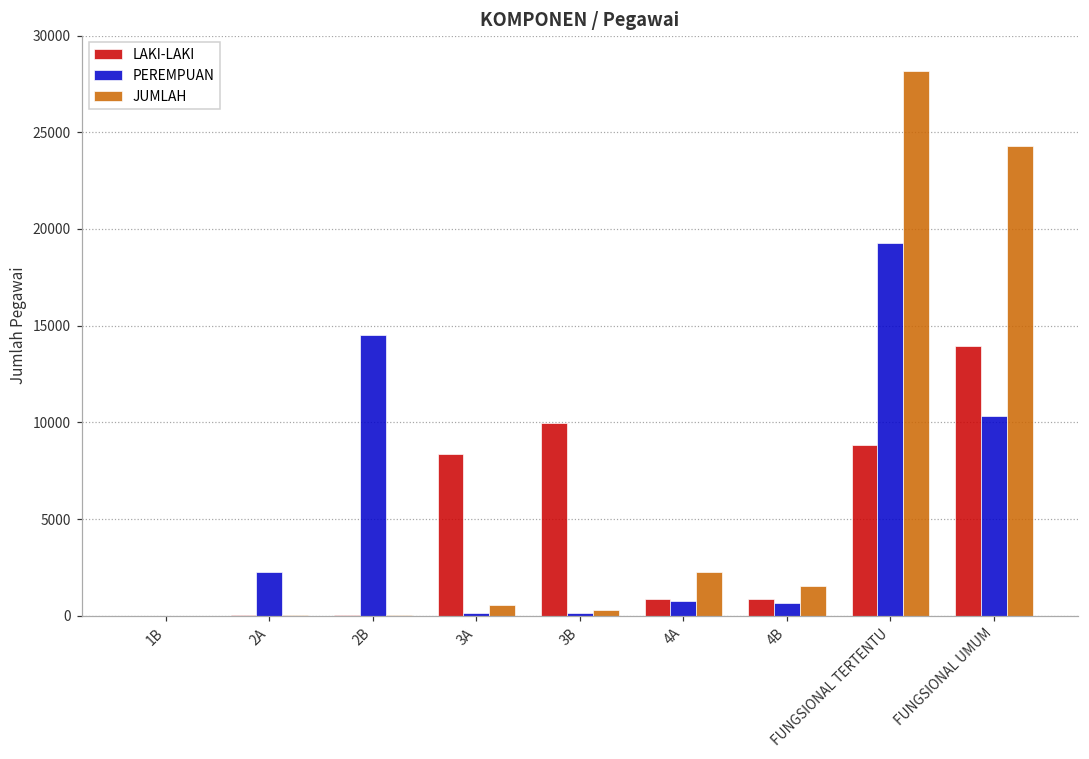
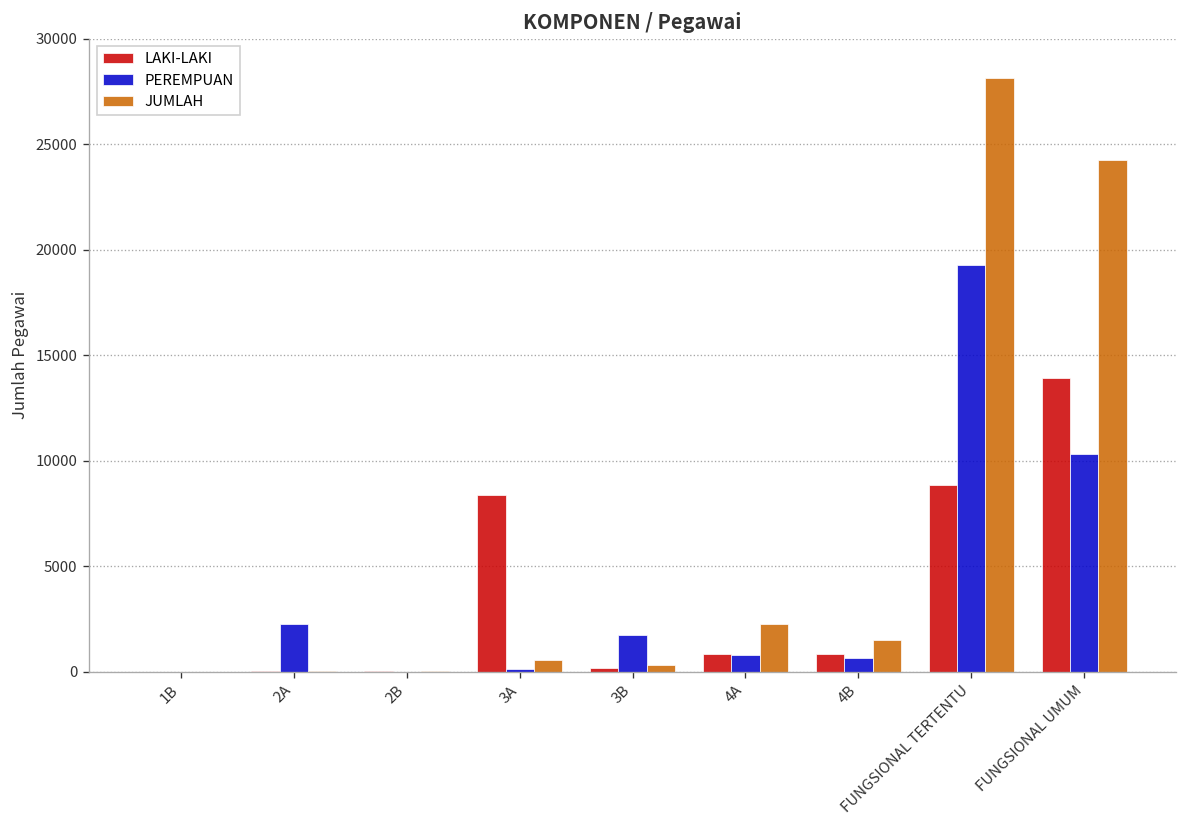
  {
    "LAKI-LAKI": {
      "3A": 8400,
-     "3B": 9900,
+     "3B": 200,
      "4A": 900,
      "4B": 900,
      "FUNGSIONAL TERTENTU": 8900,
      "FUNGSIONAL UMUM": 13900
    },
    "PEREMPUAN": {
      "1B": 0,
      "2A": 2200,
-     "2B": 14500,
+     "2B": 0,
      "3A": 200,
-     "3B": 100,
+     "3B": 1700,
      "4A": 800,
      "4B": 700,
      "FUNGSIONAL TERTENTU": 19300,
      "FUNGSIONAL UMUM": 10300
    },
    "JUMLAH": {
      "3A": 600,
      "3B": 300,
      "4A": 2200,
      "4B": 1500,
      "FUNGSIONAL TERTENTU": 28100,
      "FUNGSIONAL UMUM": 24300
    }
  }
